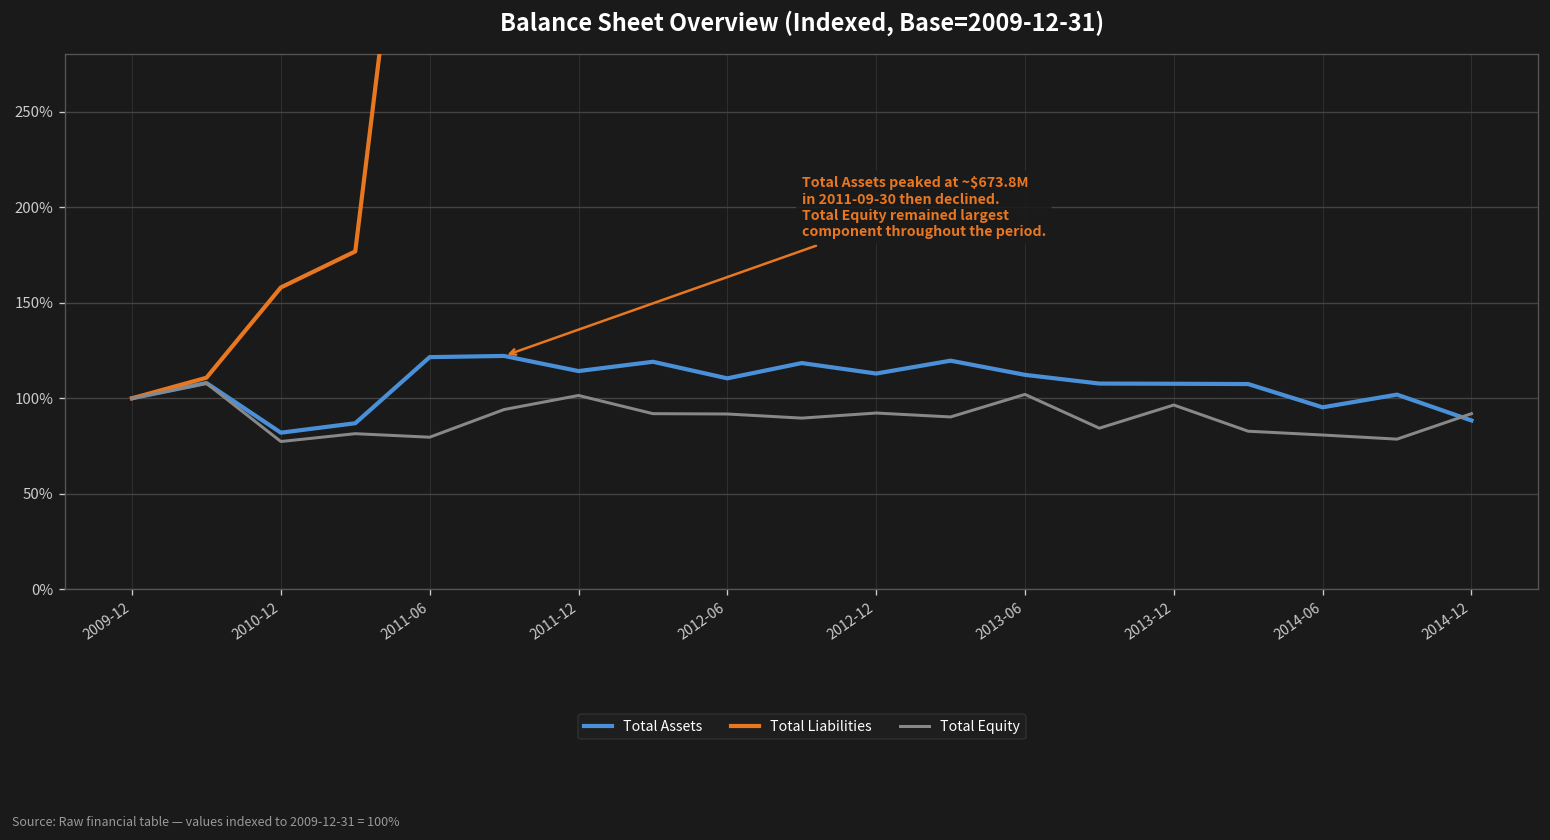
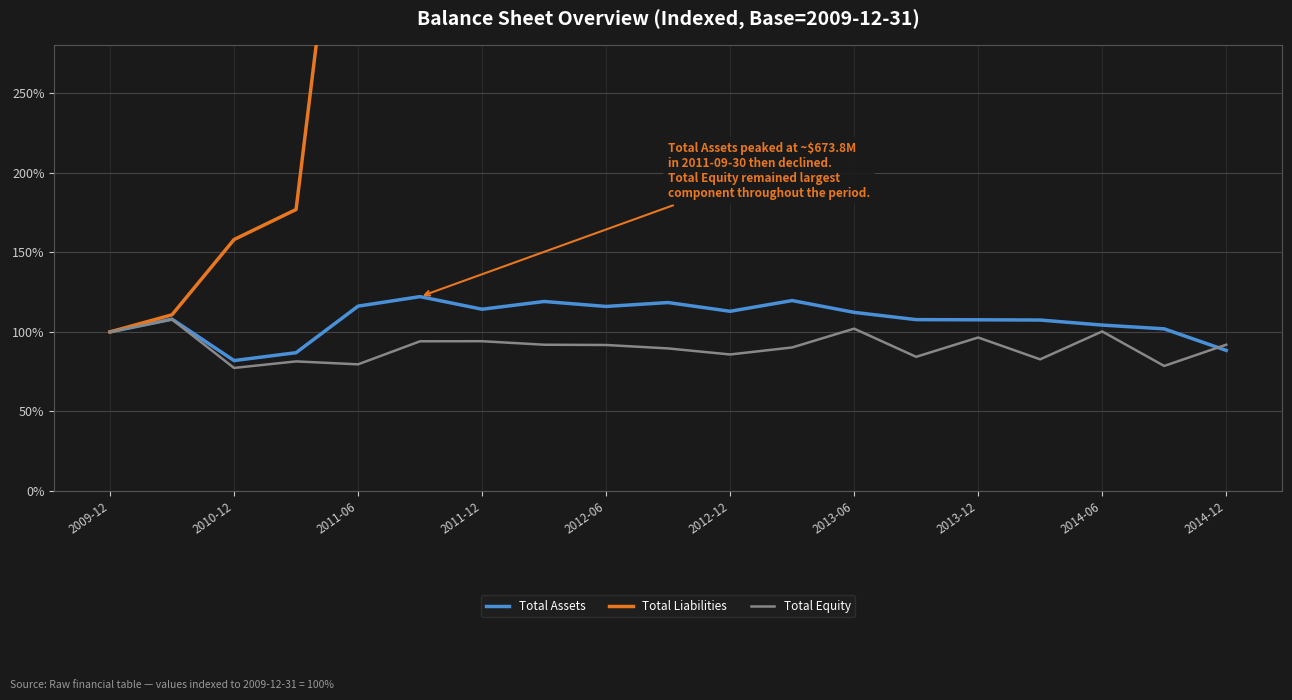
  {
    "Total Assets": {
      "2010-12": "82%",
-     "2011-06": "122%",
+     "2011-06": "116%",
      "2011-12": "114%",
-     "2012-06": "110%",
+     "2012-06": "116%",
      "2012-12": "113%",
      "2013-06": "112%",
      "2013-12": "108%",
-     "2014-06": "95%",
+     "2014-06": "104%",
      "2014-12": "88%"
    },
    "Total Liabilities": {
      "2010-12": "158%"
    },
    "Total Equity": {
      "2010-12": "77%",
      "2011-06": "80%",
-     "2011-12": "101%",
+     "2011-12": "94%",
      "2012-06": "92%",
-     "2012-12": "92%",
+     "2012-12": "86%",
      "2013-06": "102%",
      "2013-12": "96%",
-     "2014-06": "81%",
+     "2014-06": "100%",
      "2014-12": "92%"
    }
  }
